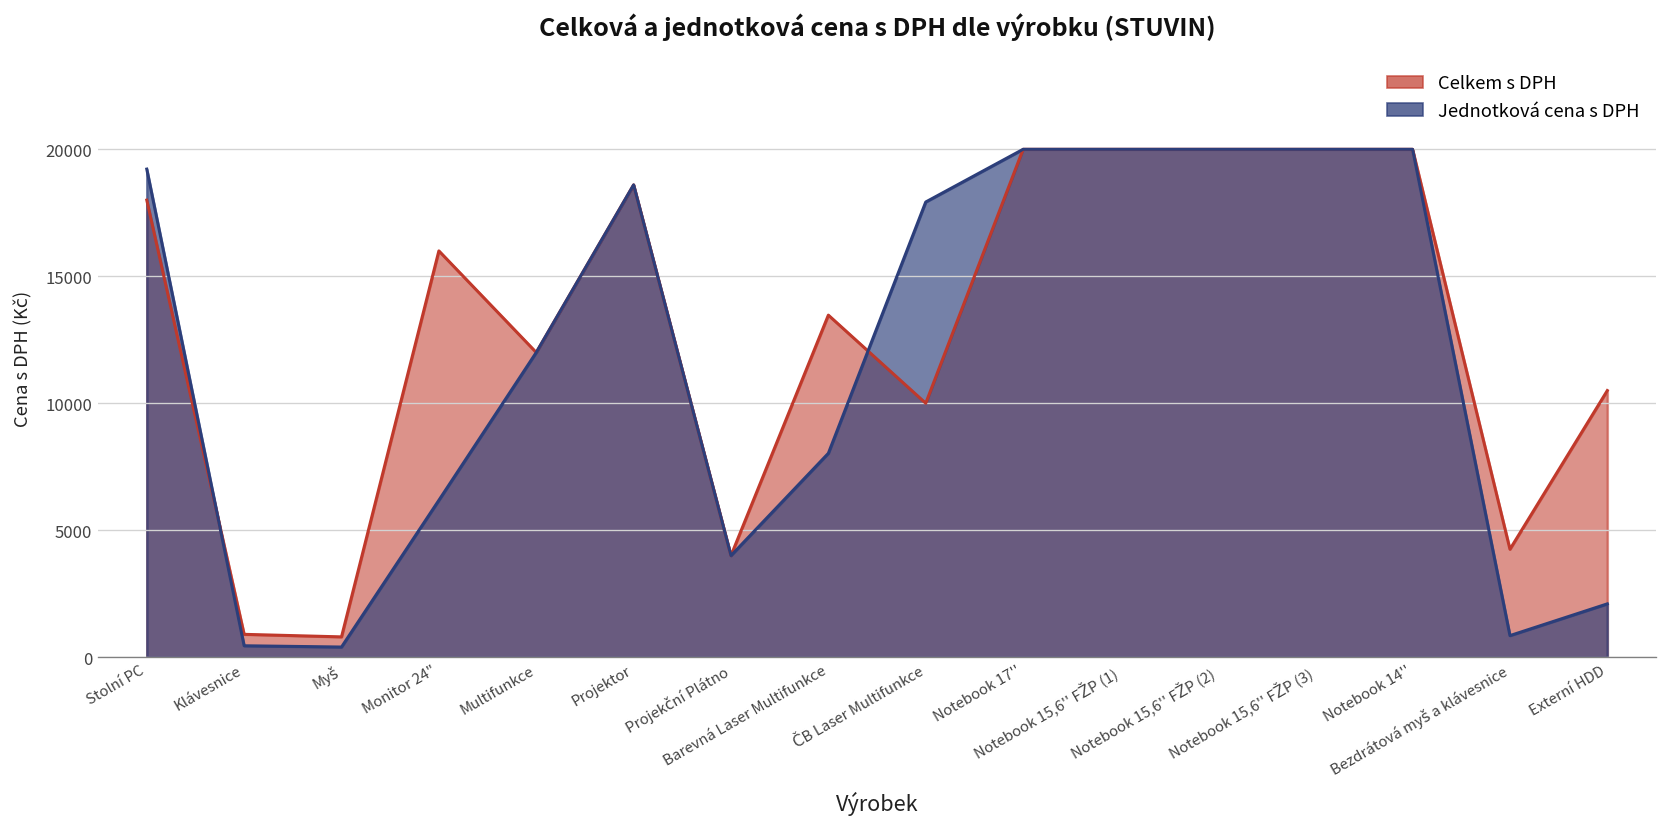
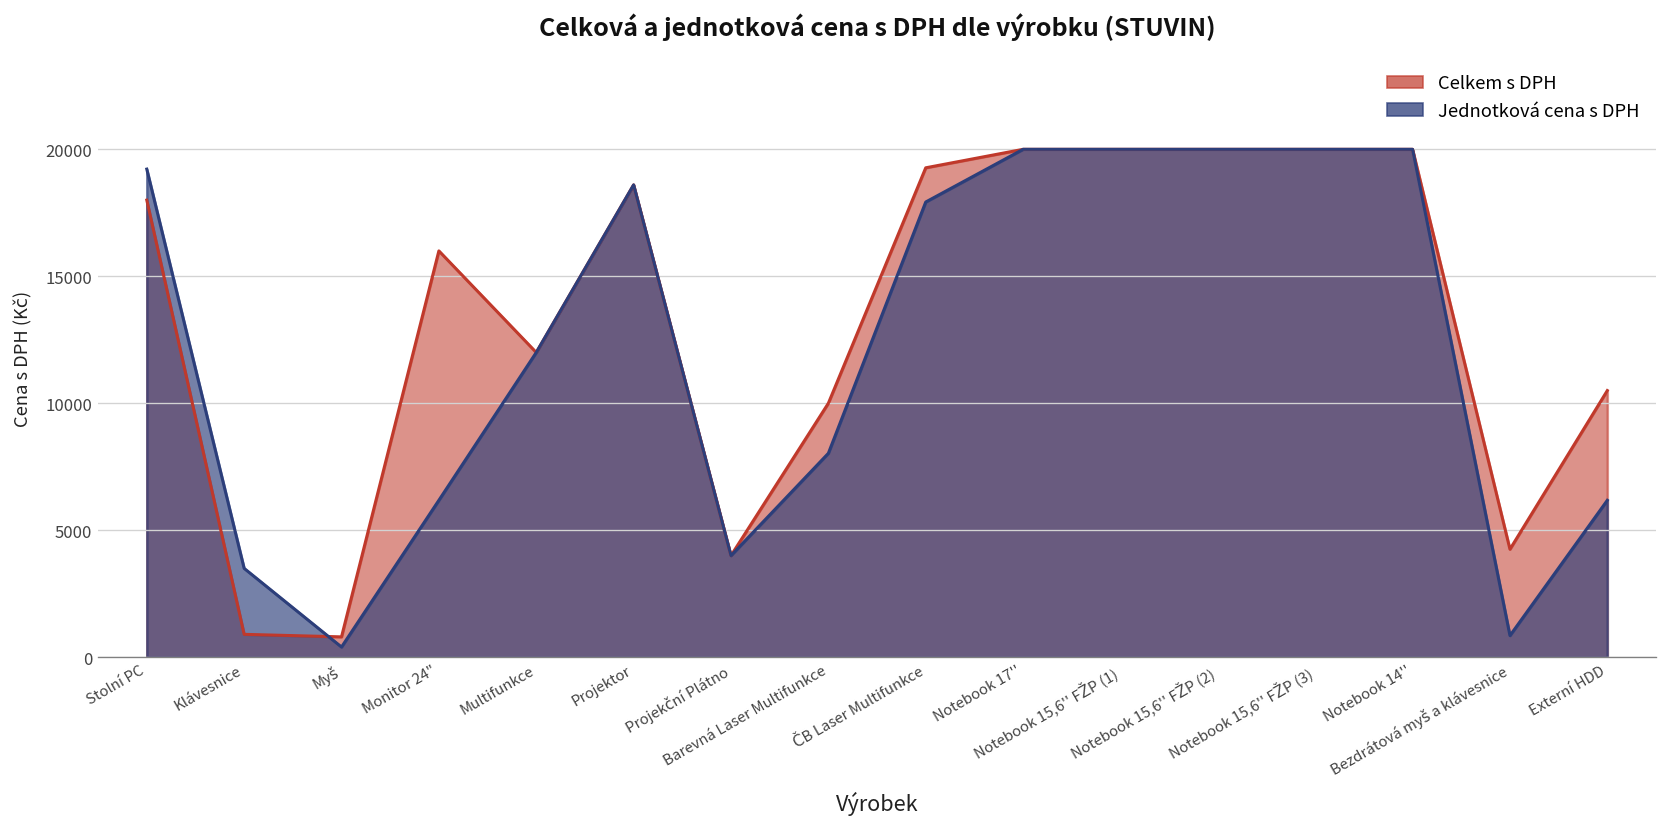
  {
    "Celkem s DPH": {
      "Stolní PC": 18000,
      "Klávesnice": 900,
      "Myš": 800,
      "Monitor 24\"": 16000,
-     "Barevná Laser Multifunkce": 13500,
-     "ČB Laser Multifunkce": 10000,
+     "Barevná Laser Multifunkce": 10000,
+     "ČB Laser Multifunkce": 19300,
      "Bezdrátová myš a klávesnice": 4300,
      "Externí HDD": 10500
    },
    "Jednotková cena s DPH": {
      "Stolní PC": 19200,
-     "Klávesnice": 500,
+     "Klávesnice": 3500,
      "Myš": 400,
      "Monitor 24\"": 6200,
      "Barevná Laser Multifunkce": 8000,
      "ČB Laser Multifunkce": 17900,
      "Bezdrátová myš a klávesnice": 900,
-     "Externí HDD": 2100
+     "Externí HDD": 6200
    }
  }
